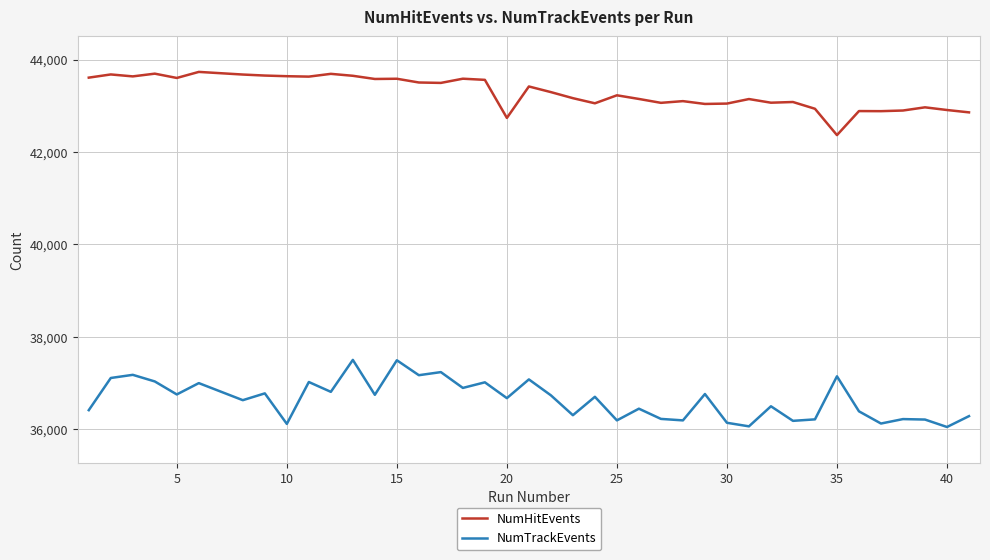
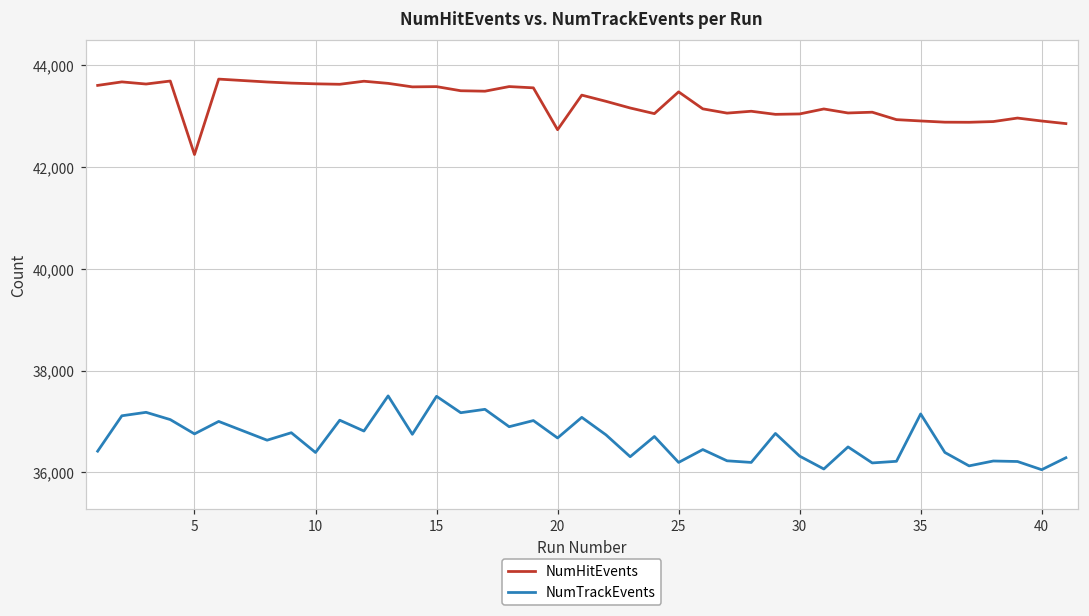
  {
    "NumHitEvents": {
-     "5": "43,600",
+     "5": "42,200",
      "10": "43,600",
      "15": "43,600",
      "20": "42,700",
-     "25": "43,200",
+     "25": "43,500",
      "30": "43,000",
-     "35": "42,400",
+     "35": "42,900",
      "40": "42,900"
    },
    "NumTrackEvents": {
      "5": "36,800",
-     "10": "36,100",
+     "10": "36,400",
      "15": "37,500",
      "20": "36,700",
      "25": "36,200",
-     "30": "36,100",
+     "30": "36,300",
      "35": "37,100",
      "40": "36,100"
    }
  }
